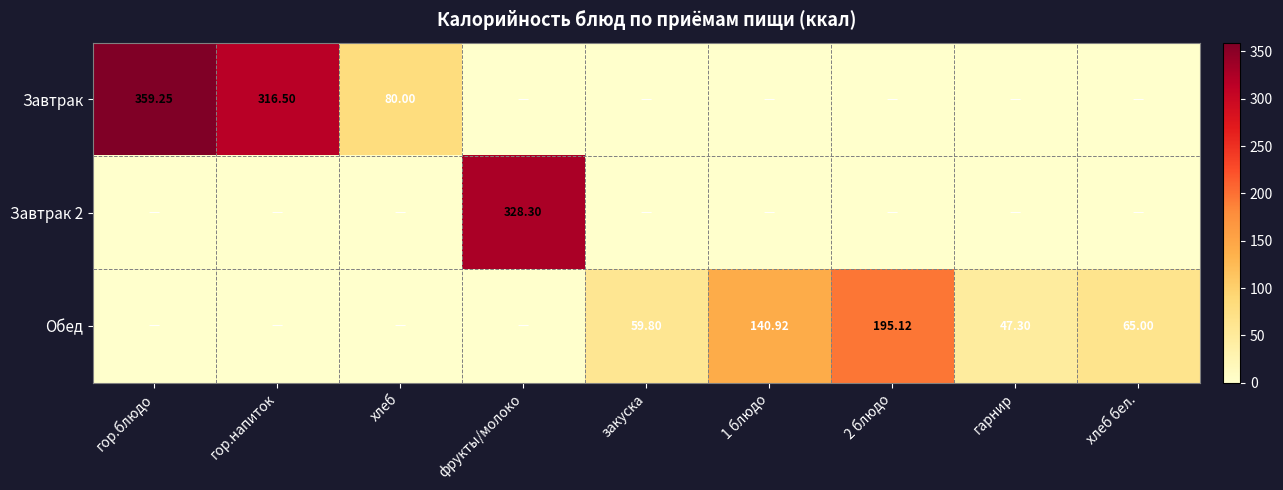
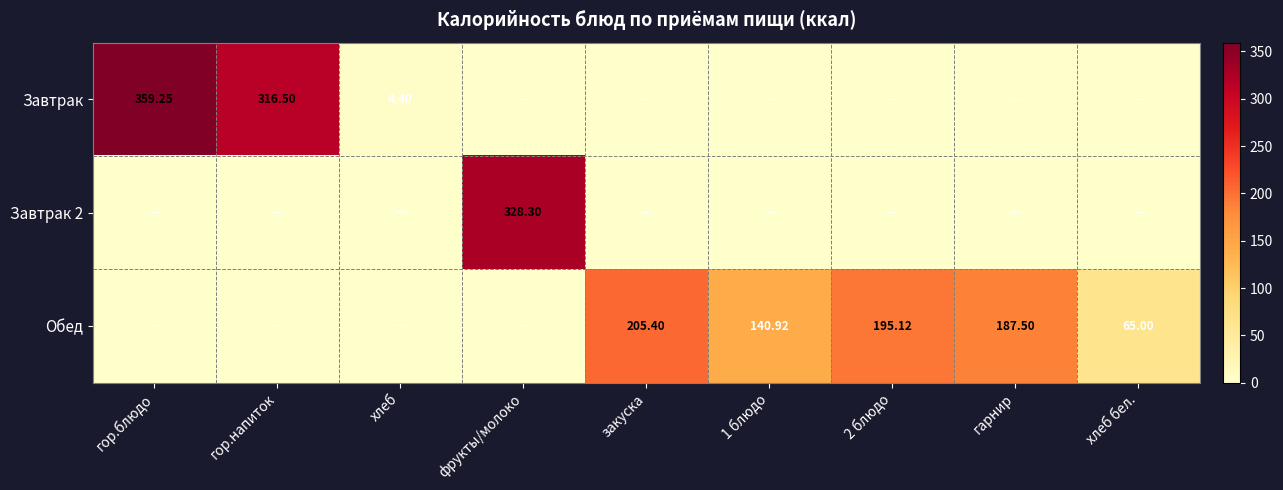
  {
    "Завтрак": {
      "гор.блюдо": 359.25,
      "гор.напиток": 316.50,
-     "хлеб": 80.00
+     "хлеб": 4.40
    },
    "Завтрак 2": {
      "фрукты/молоко": 328.30
    },
    "Обед": {
-     "закуска": 59.80,
+     "закуска": 205.40,
      "1 блюдо": 140.92,
      "2 блюдо": 195.12,
-     "гарнир": 47.30,
+     "гарнир": 187.50,
      "хлеб бел.": 65.00
    }
  }
